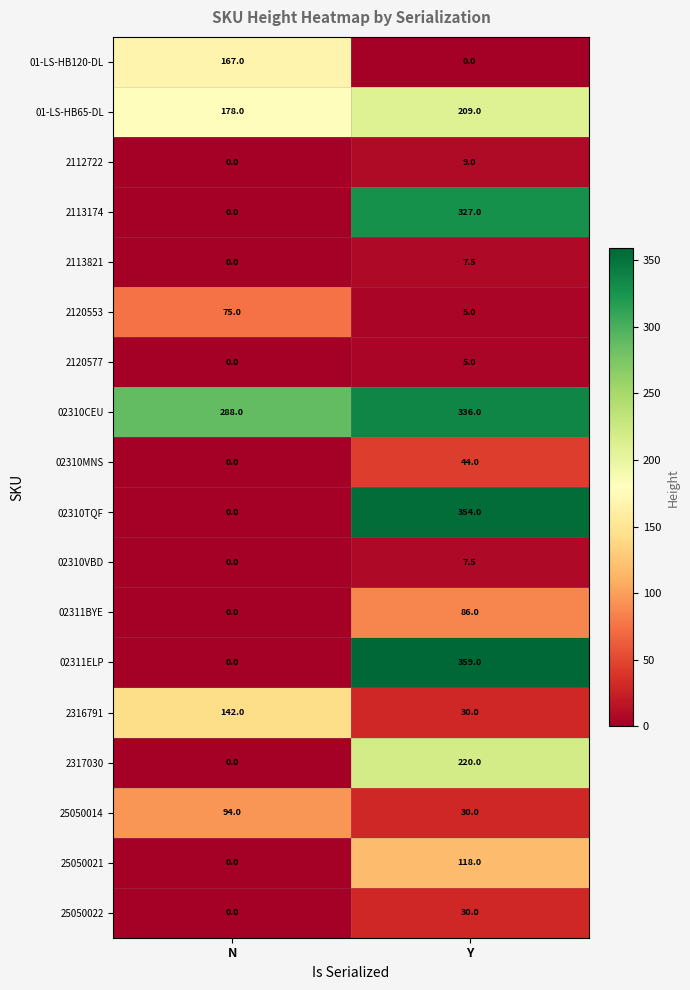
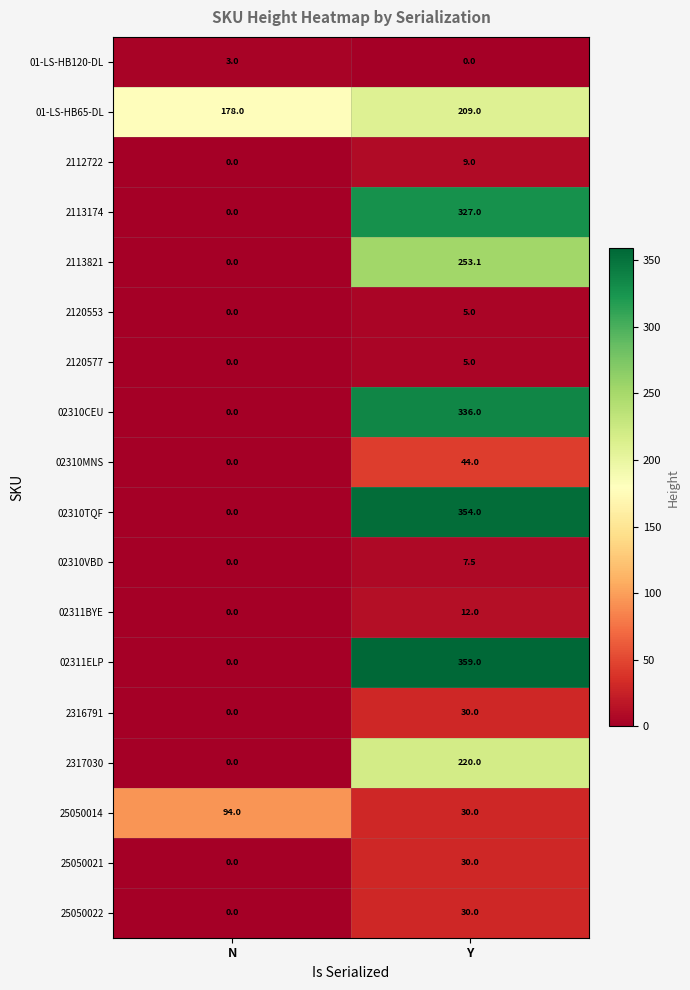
  {
    "01-LS-HB120-DL": {
-     "N": 167.0,
+     "N": 3.0,
      "Y": 0.0
    },
    "01-LS-HB65-DL": {
      "N": 178.0,
      "Y": 209.0
    },
    "2112722": {
      "N": 0.0,
      "Y": 9.0
    },
    "2113174": {
      "N": 0.0,
      "Y": 327.0
    },
    "2113821": {
      "N": 0.0,
-     "Y": 7.5
+     "Y": 253.1
    },
    "2120553": {
-     "N": 75.0,
+     "N": 0.0,
      "Y": 5.0
    },
    "2120577": {
      "N": 0.0,
      "Y": 5.0
    },
    "02310CEU": {
-     "N": 288.0,
+     "N": 0.0,
      "Y": 336.0
    },
    "02310MNS": {
      "N": 0.0,
      "Y": 44.0
    },
    "02310TQF": {
      "N": 0.0,
      "Y": 354.0
    },
    "02310VBD": {
      "N": 0.0,
      "Y": 7.5
    },
    "02311BYE": {
      "N": 0.0,
-     "Y": 86.0
+     "Y": 12.0
    },
    "02311ELP": {
      "N": 0.0,
      "Y": 359.0
    },
    "2316791": {
-     "N": 142.0,
+     "N": 0.0,
      "Y": 30.0
    },
    "2317030": {
      "N": 0.0,
      "Y": 220.0
    },
    "25050014": {
      "N": 94.0,
      "Y": 30.0
    },
    "25050021": {
      "N": 0.0,
-     "Y": 118.0
+     "Y": 30.0
    },
    "25050022": {
      "N": 0.0,
      "Y": 30.0
    }
  }
